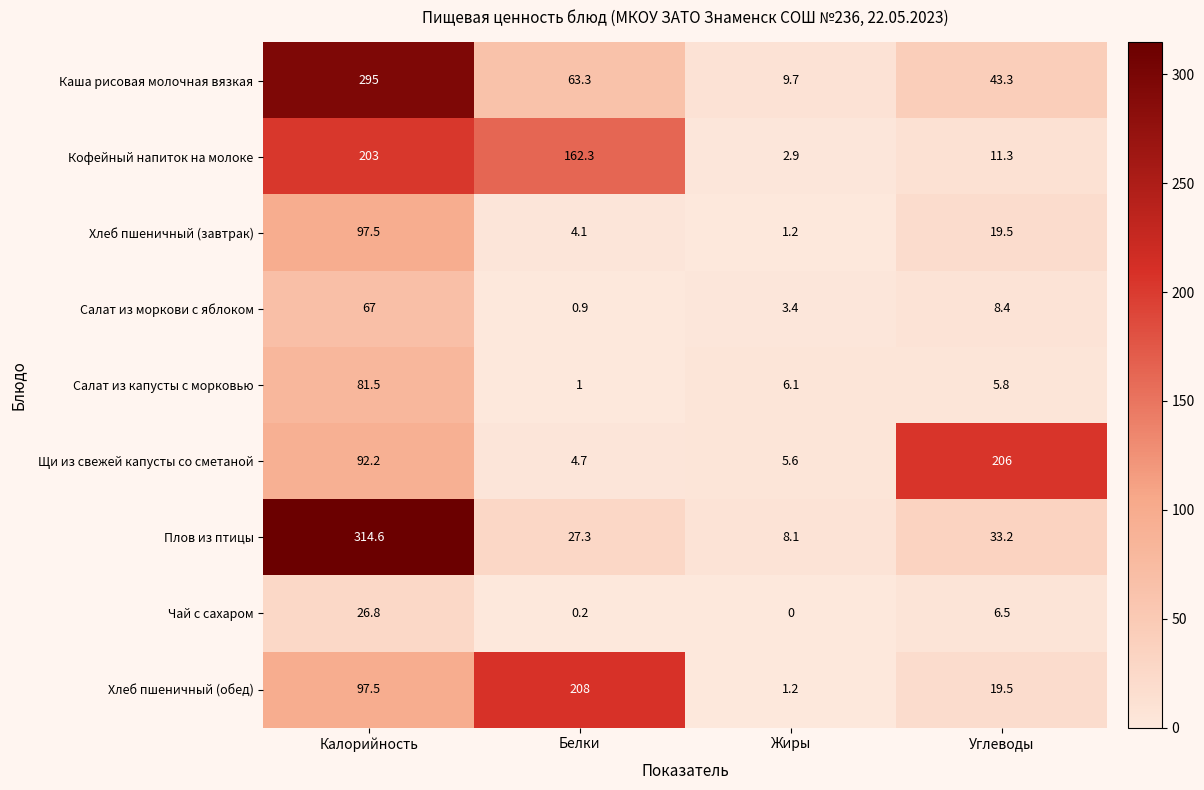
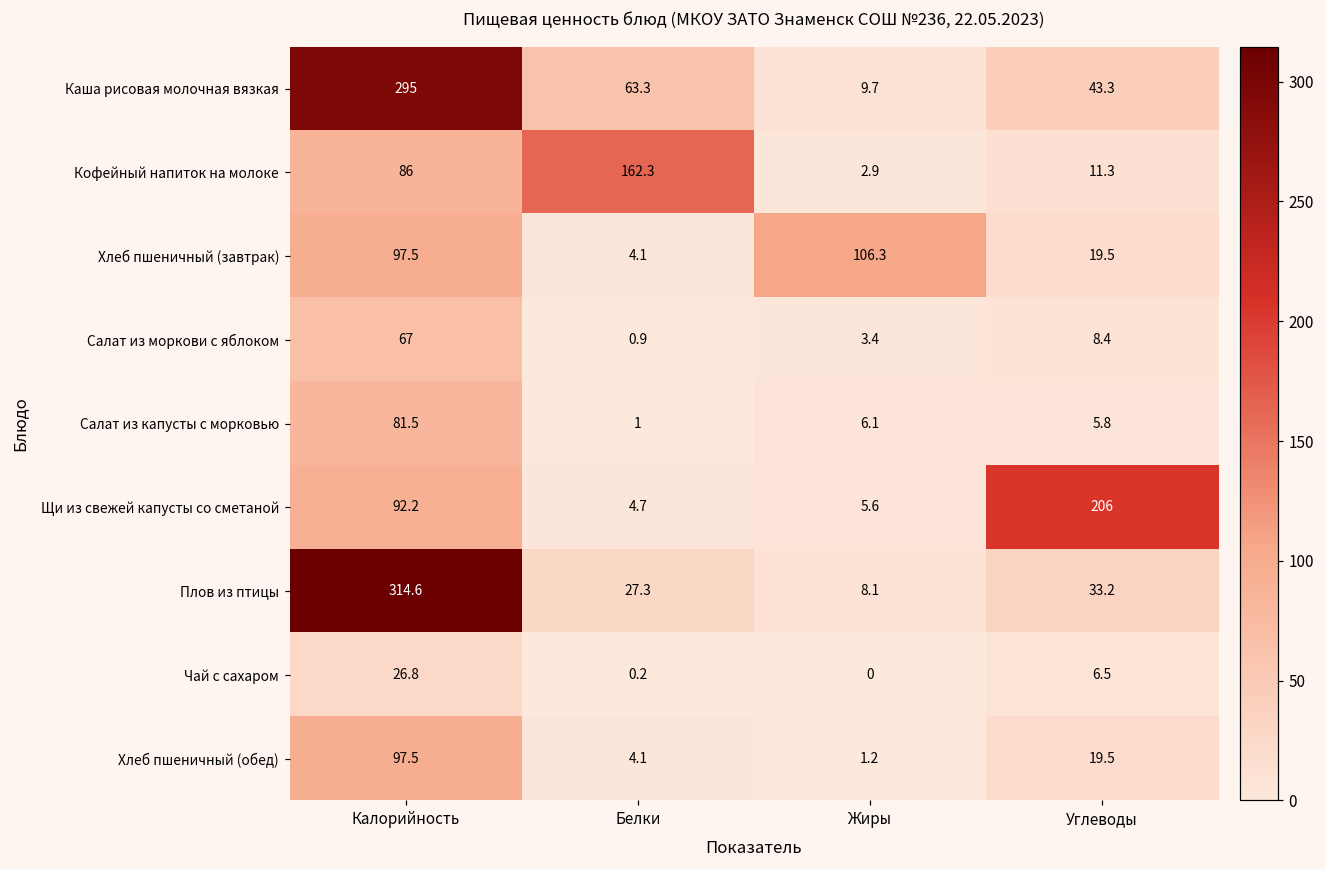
  {
    "Каша рисовая молочная вязкая": {
      "Калорийность": 295,
      "Белки": 63.3,
      "Жиры": 9.7,
      "Углеводы": 43.3
    },
    "Кофейный напиток на молоке": {
-     "Калорийность": 203,
+     "Калорийность": 86,
      "Белки": 162.3,
      "Жиры": 2.9,
      "Углеводы": 11.3
    },
    "Хлеб пшеничный (завтрак)": {
      "Калорийность": 97.5,
      "Белки": 4.1,
-     "Жиры": 1.2,
+     "Жиры": 106.3,
      "Углеводы": 19.5
    },
    "Салат из моркови с яблоком": {
      "Калорийность": 67,
      "Белки": 0.9,
      "Жиры": 3.4,
      "Углеводы": 8.4
    },
    "Салат из капусты с морковью": {
      "Калорийность": 81.5,
      "Белки": 1,
      "Жиры": 6.1,
      "Углеводы": 5.8
    },
    "Щи из свежей капусты со сметаной": {
      "Калорийность": 92.2,
      "Белки": 4.7,
      "Жиры": 5.6,
      "Углеводы": 206
    },
    "Плов из птицы": {
      "Калорийность": 314.6,
      "Белки": 27.3,
      "Жиры": 8.1,
      "Углеводы": 33.2
    },
    "Чай с сахаром": {
      "Калорийность": 26.8,
      "Белки": 0.2,
      "Жиры": 0,
      "Углеводы": 6.5
    },
    "Хлеб пшеничный (обед)": {
      "Калорийность": 97.5,
-     "Белки": 208,
+     "Белки": 4.1,
      "Жиры": 1.2,
      "Углеводы": 19.5
    }
  }
